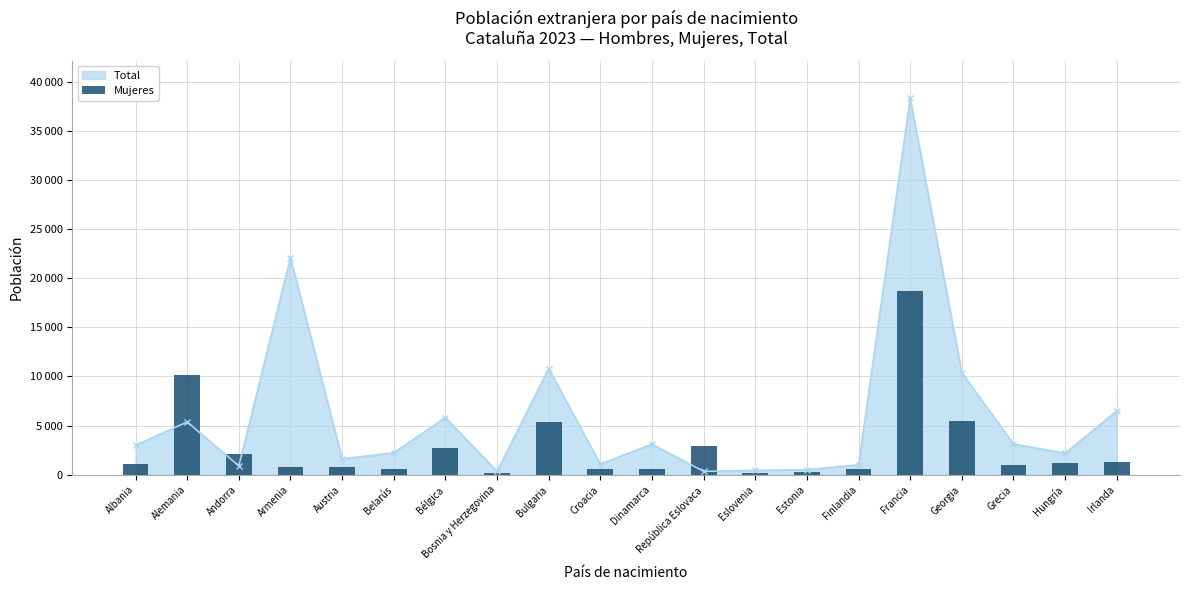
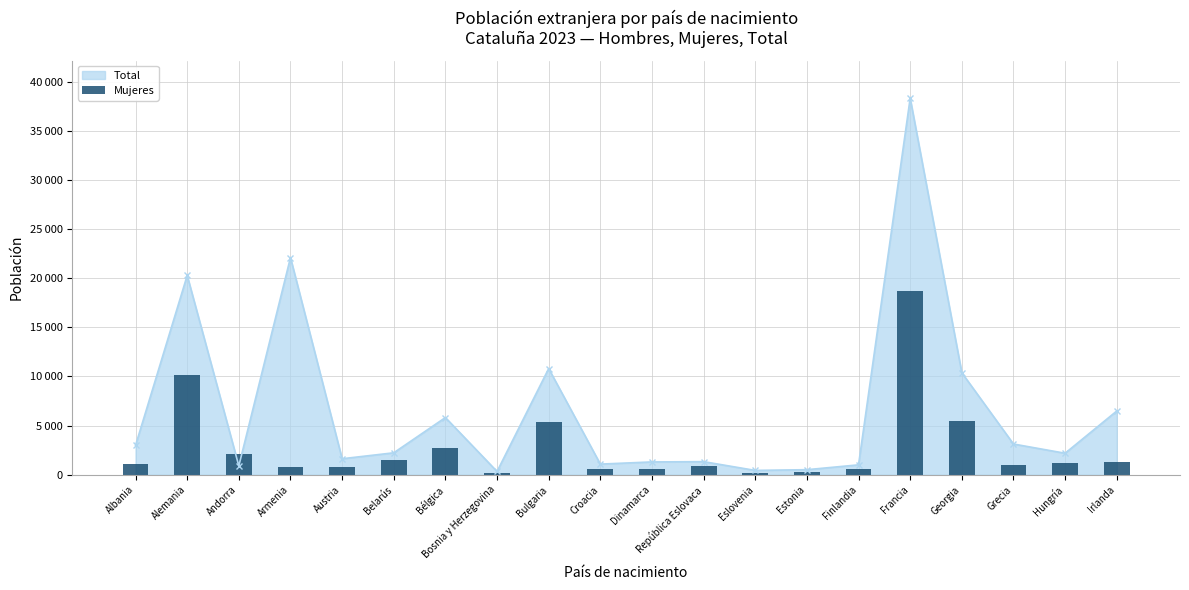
  {
    "Total": {
      "Albania": 3000,
-     "Alemania": 5000,
+     "Alemania": 20000,
      "Andorra": 1000,
      "Armenia": 22000,
      "Austria": 2000,
      "Belarús": 2000,
      "Bélgica": 6000,
      "Bosnia y Herzegovina": 0,
      "Bulgaria": 11000,
      "Croacia": 1000,
-     "Dinamarca": 3000,
-     "República Eslovaca": 0,
+     "Dinamarca": 1000,
+     "República Eslovaca": 1000,
      "Eslovenia": 0,
      "Estonia": 1000,
      "Finlandia": 1000,
      "Francia": 38000,
      "Georgia": 10000,
      "Grecia": 3000,
      "Hungría": 2000,
      "Irlanda": 6000
    },
    "Mujeres": {
      "Albania": 1000,
      "Alemania": 10000,
      "Andorra": 2000,
      "Armenia": 1000,
      "Austria": 1000,
-     "Belarús": 600,
+     "Belarús": 1500,
      "Bélgica": 3000,
      "Bulgaria": 5000,
      "Croacia": 1000,
      "Dinamarca": 1000,
-     "República Eslovaca": 3000,
+     "República Eslovaca": 1000,
      "Estonia": 0,
      "Finlandia": 1000,
      "Francia": 19000,
      "Georgia": 5000,
      "Grecia": 1000,
      "Hungría": 1000,
      "Irlanda": 1000
    }
  }
